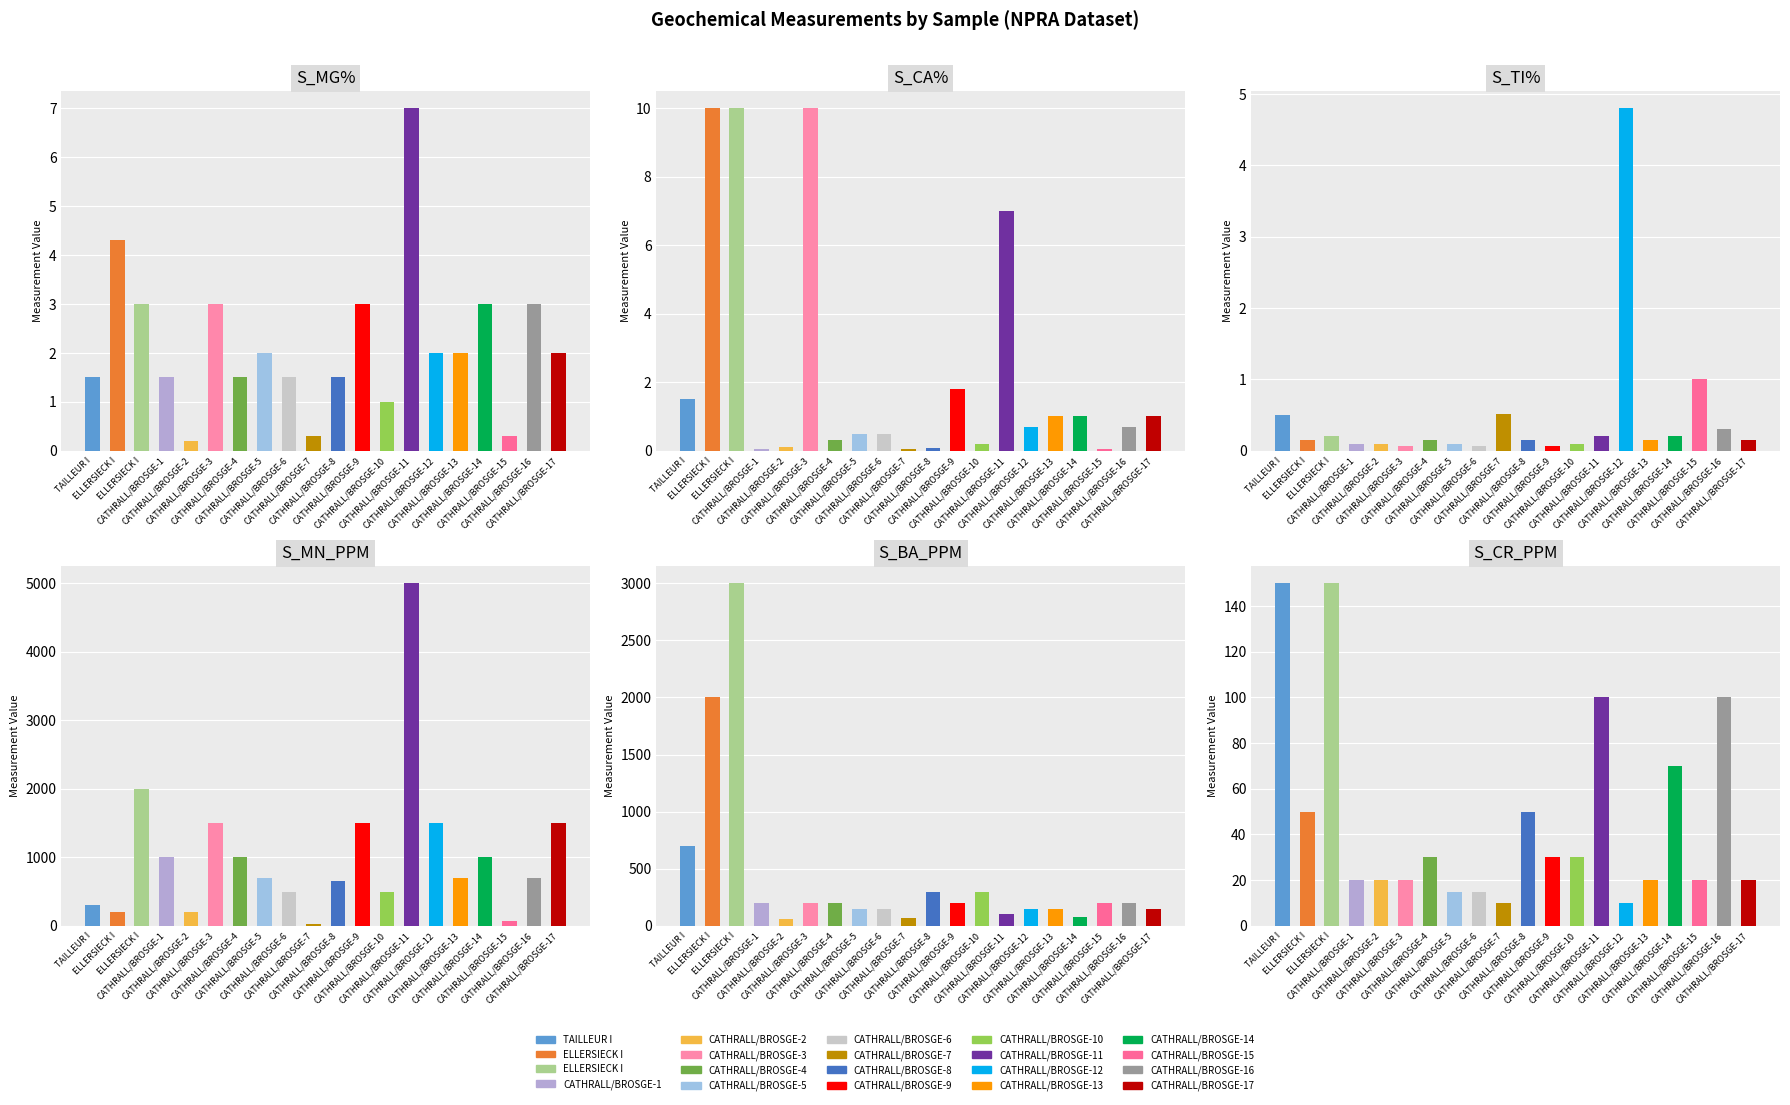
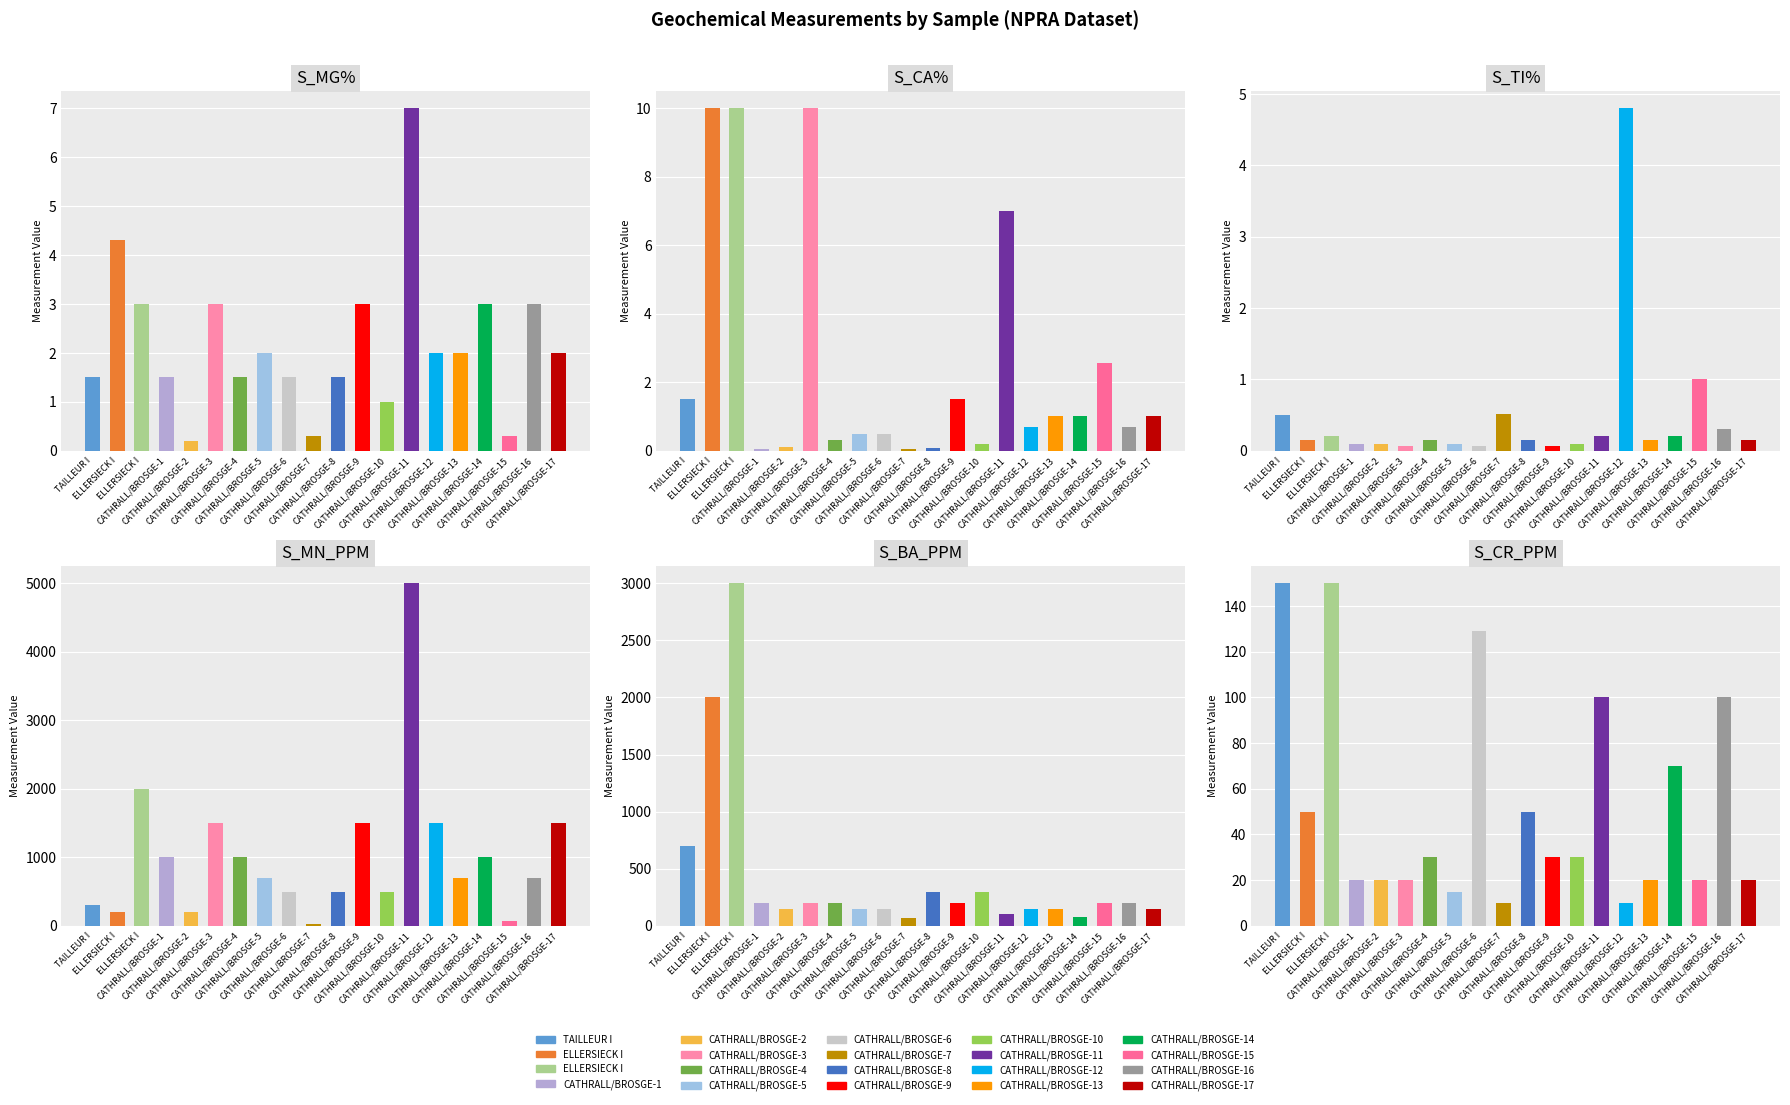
  {
    "S_MG%": {
      "TAILLEUR I": 1.5,
      "CATHRALL/BROSGE-1": 1.5,
      "CATHRALL/BROSGE-2": 0.2,
      "CATHRALL/BROSGE-3": 3.0,
      "CATHRALL/BROSGE-4": 1.5,
      "CATHRALL/BROSGE-5": 2.0,
      "CATHRALL/BROSGE-6": 1.5,
      "CATHRALL/BROSGE-7": 0.3,
      "CATHRALL/BROSGE-8": 1.5,
      "CATHRALL/BROSGE-9": 3.0,
      "CATHRALL/BROSGE-10": 1.0,
      "CATHRALL/BROSGE-11": 7.0,
      "CATHRALL/BROSGE-12": 2.0,
      "CATHRALL/BROSGE-13": 2.0,
      "CATHRALL/BROSGE-14": 3.0,
      "CATHRALL/BROSGE-15": 0.3,
      "CATHRALL/BROSGE-16": 3.0,
      "CATHRALL/BROSGE-17": 2.0
    },
    "S_CA%": {
      "TAILLEUR I": 1.5,
      "CATHRALL/BROSGE-2": 0.1,
      "CATHRALL/BROSGE-3": 10.0,
      "CATHRALL/BROSGE-4": 0.3,
      "CATHRALL/BROSGE-5": 0.5,
      "CATHRALL/BROSGE-6": 0.5,
-     "CATHRALL/BROSGE-9": 1.8,
+     "CATHRALL/BROSGE-9": 1.5,
      "CATHRALL/BROSGE-10": 0.2,
      "CATHRALL/BROSGE-11": 7.0,
      "CATHRALL/BROSGE-12": 0.7,
      "CATHRALL/BROSGE-13": 1.0,
      "CATHRALL/BROSGE-14": 1.0,
-     "CATHRALL/BROSGE-15": 0.1,
+     "CATHRALL/BROSGE-15": 2.6,
      "CATHRALL/BROSGE-16": 0.7,
      "CATHRALL/BROSGE-17": 1.0
    },
    "S_TI%": {
      "TAILLEUR I": 0.5,
      "CATHRALL/BROSGE-1": 0.1,
      "CATHRALL/BROSGE-2": 0.1,
      "CATHRALL/BROSGE-3": 0.1,
      "CATHRALL/BROSGE-4": 0.2,
      "CATHRALL/BROSGE-5": 0.1,
      "CATHRALL/BROSGE-6": 0.1,
      "CATHRALL/BROSGE-7": 0.5,
      "CATHRALL/BROSGE-8": 0.2,
      "CATHRALL/BROSGE-9": 0.1,
      "CATHRALL/BROSGE-10": 0.1,
      "CATHRALL/BROSGE-11": 0.2,
      "CATHRALL/BROSGE-12": 4.8,
      "CATHRALL/BROSGE-13": 0.2,
      "CATHRALL/BROSGE-14": 0.2,
      "CATHRALL/BROSGE-15": 1.0,
      "CATHRALL/BROSGE-16": 0.3,
      "CATHRALL/BROSGE-17": 0.2
    },
    "S_MN_PPM": {
      "TAILLEUR I": 300,
      "CATHRALL/BROSGE-1": 1000,
      "CATHRALL/BROSGE-2": 200,
      "CATHRALL/BROSGE-3": 1500,
      "CATHRALL/BROSGE-4": 1000,
      "CATHRALL/BROSGE-5": 700,
      "CATHRALL/BROSGE-6": 500,
-     "CATHRALL/BROSGE-8": 700,
+     "CATHRALL/BROSGE-8": 500,
      "CATHRALL/BROSGE-9": 1500,
      "CATHRALL/BROSGE-10": 500,
      "CATHRALL/BROSGE-11": 5000,
      "CATHRALL/BROSGE-12": 1500,
      "CATHRALL/BROSGE-13": 700,
      "CATHRALL/BROSGE-14": 1000,
      "CATHRALL/BROSGE-15": 100,
      "CATHRALL/BROSGE-16": 700,
      "CATHRALL/BROSGE-17": 1500
    },
    "S_BA_PPM": {
      "TAILLEUR I": 700,
      "CATHRALL/BROSGE-1": 200,
-     "CATHRALL/BROSGE-2": 60,
+     "CATHRALL/BROSGE-2": 150,
      "CATHRALL/BROSGE-3": 200,
      "CATHRALL/BROSGE-4": 200,
      "CATHRALL/BROSGE-5": 150,
      "CATHRALL/BROSGE-6": 150,
      "CATHRALL/BROSGE-7": 70,
      "CATHRALL/BROSGE-8": 300,
      "CATHRALL/BROSGE-9": 200,
      "CATHRALL/BROSGE-10": 300,
      "CATHRALL/BROSGE-11": 100,
      "CATHRALL/BROSGE-12": 150,
      "CATHRALL/BROSGE-13": 150,
      "CATHRALL/BROSGE-14": 80,
      "CATHRALL/BROSGE-15": 200,
      "CATHRALL/BROSGE-16": 200,
      "CATHRALL/BROSGE-17": 150
    },
    "S_CR_PPM": {
      "TAILLEUR I": 150,
      "CATHRALL/BROSGE-1": 20,
      "CATHRALL/BROSGE-2": 20,
      "CATHRALL/BROSGE-3": 20,
      "CATHRALL/BROSGE-4": 30,
      "CATHRALL/BROSGE-5": 15,
-     "CATHRALL/BROSGE-6": 15,
+     "CATHRALL/BROSGE-6": 129,
      "CATHRALL/BROSGE-7": 10,
      "CATHRALL/BROSGE-8": 50,
      "CATHRALL/BROSGE-9": 30,
      "CATHRALL/BROSGE-10": 30,
      "CATHRALL/BROSGE-11": 100,
      "CATHRALL/BROSGE-12": 10,
      "CATHRALL/BROSGE-13": 20,
      "CATHRALL/BROSGE-14": 70,
      "CATHRALL/BROSGE-15": 20,
      "CATHRALL/BROSGE-16": 100,
      "CATHRALL/BROSGE-17": 20
    }
  }
